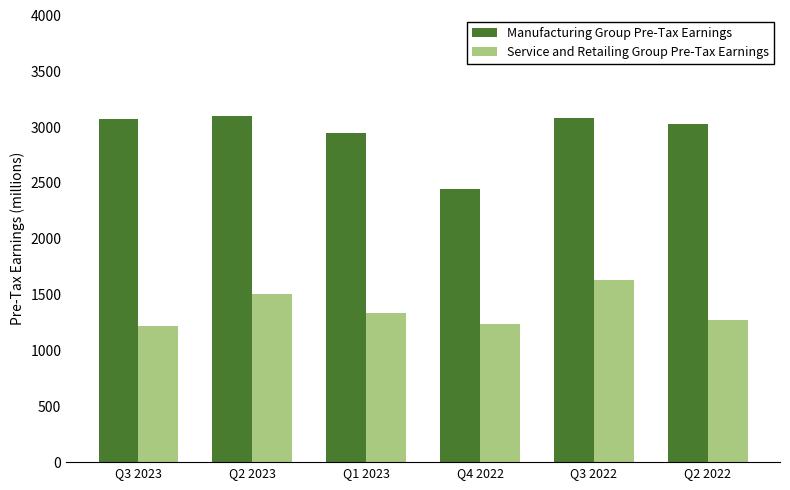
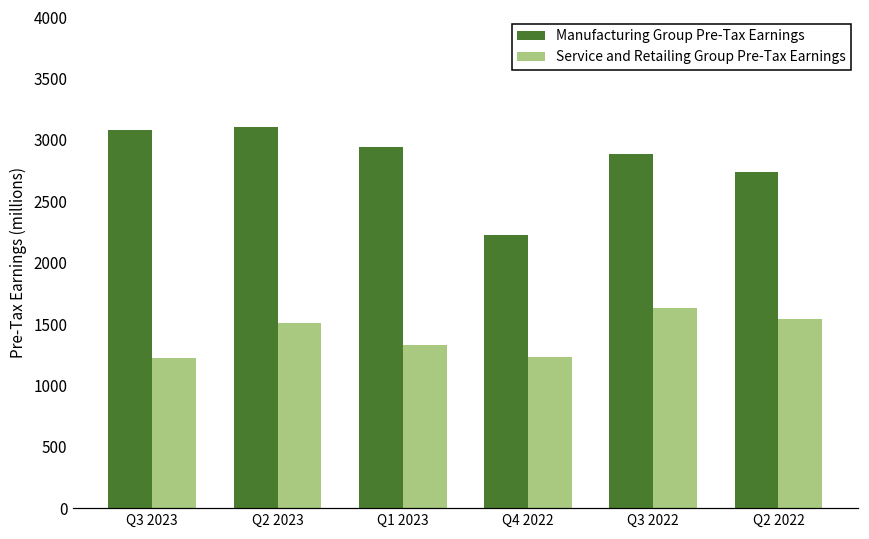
  {
    "Manufacturing Group Pre-Tax Earnings": {
      "Q3 2023": 3080,
      "Q2 2023": 3100,
      "Q1 2023": 2940,
-     "Q4 2022": 2440,
-     "Q3 2022": 3080,
-     "Q2 2022": 3030
+     "Q4 2022": 2230,
+     "Q3 2022": 2880,
+     "Q2 2022": 2740
    },
    "Service and Retailing Group Pre-Tax Earnings": {
      "Q3 2023": 1220,
      "Q2 2023": 1510,
      "Q1 2023": 1330,
      "Q4 2022": 1240,
      "Q3 2022": 1630,
-     "Q2 2022": 1280
+     "Q2 2022": 1540
    }
  }
